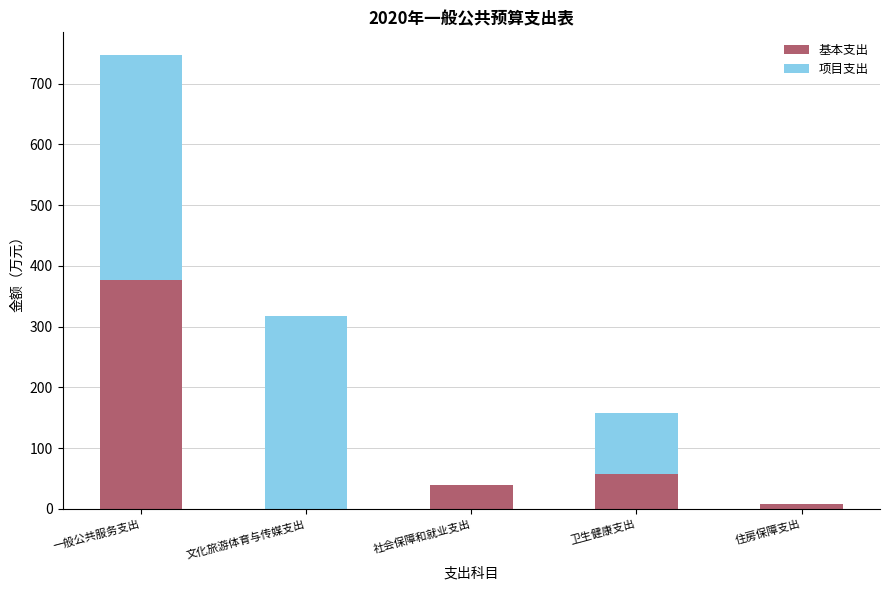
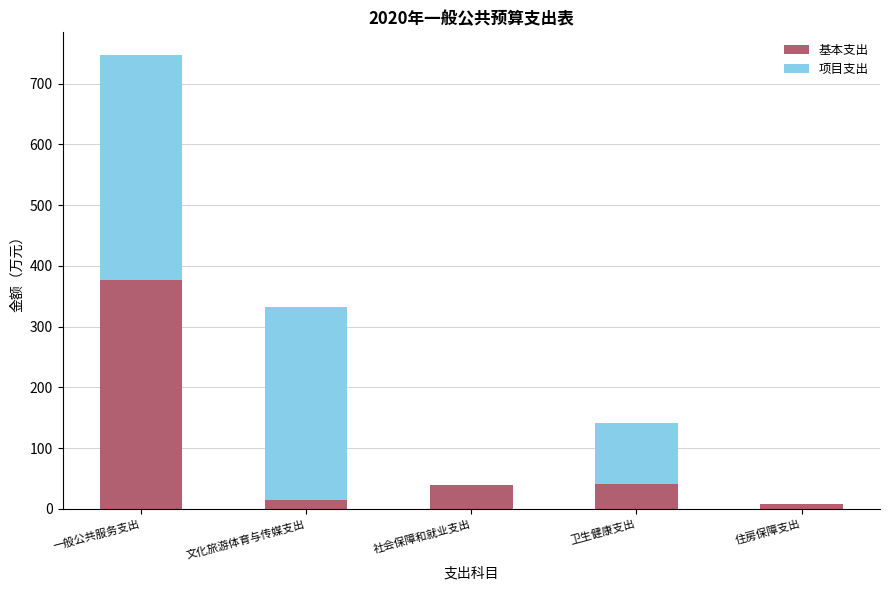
  {
    "基本支出": {
      "一般公共服务支出": 380,
-     "文化旅游体育与传媒支出": 0,
+     "文化旅游体育与传媒支出": 20,
      "社会保障和就业支出": 40,
-     "卫生健康支出": 60,
+     "卫生健康支出": 40,
      "住房保障支出": 10
    },
    "项目支出": {
      "一般公共服务支出": 370,
      "文化旅游体育与传媒支出": 320,
      "社会保障和就业支出": 0,
      "卫生健康支出": 100,
      "住房保障支出": 0
    }
  }
